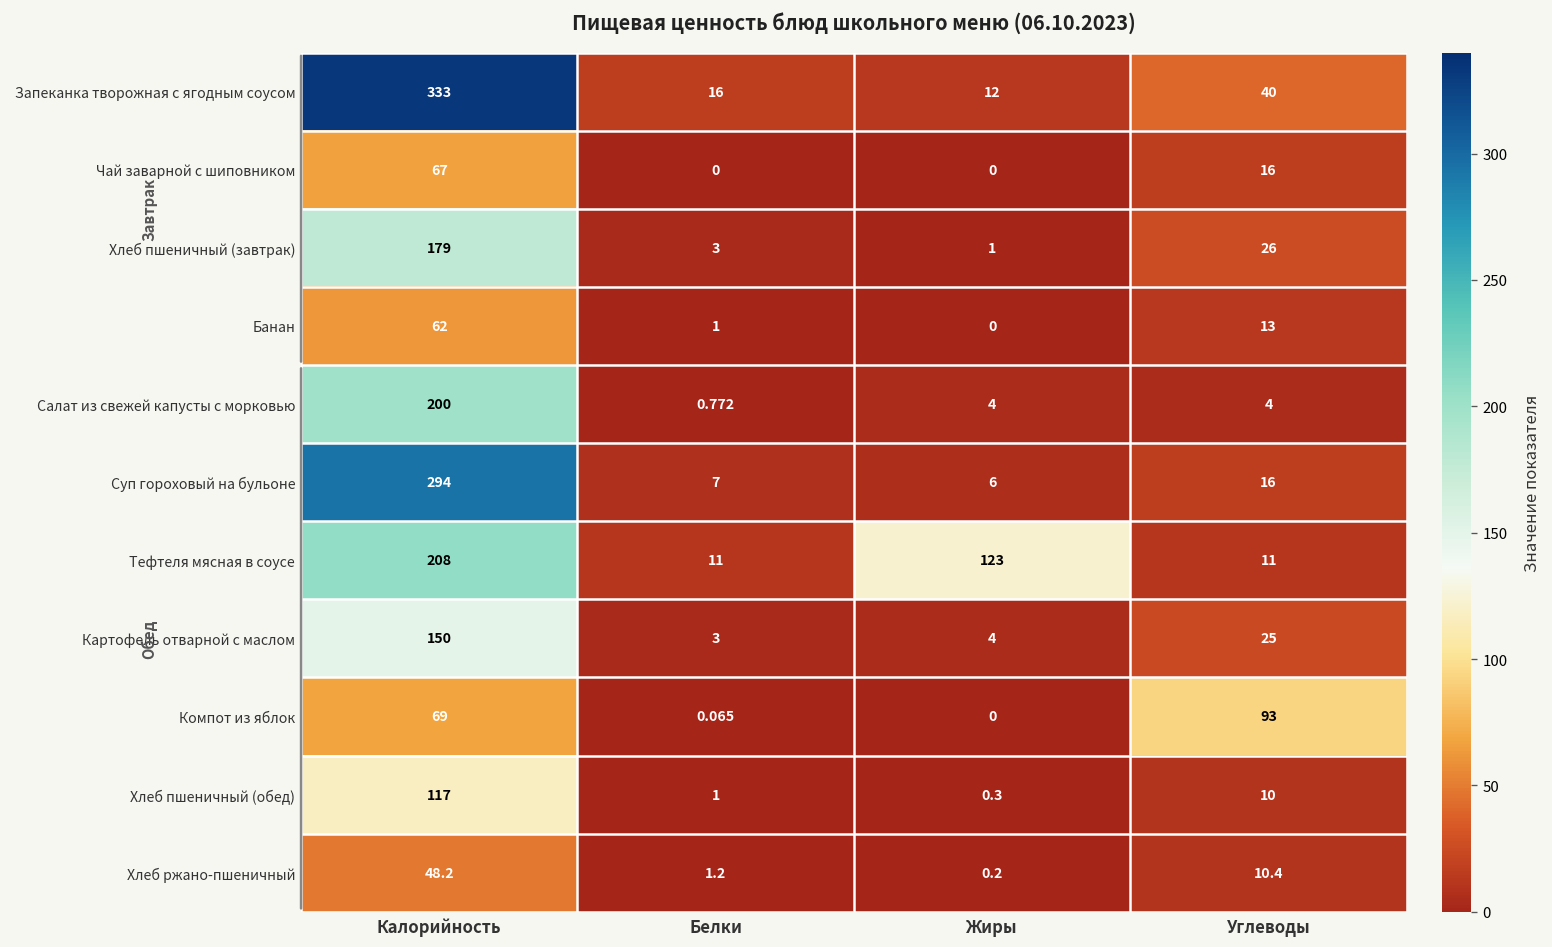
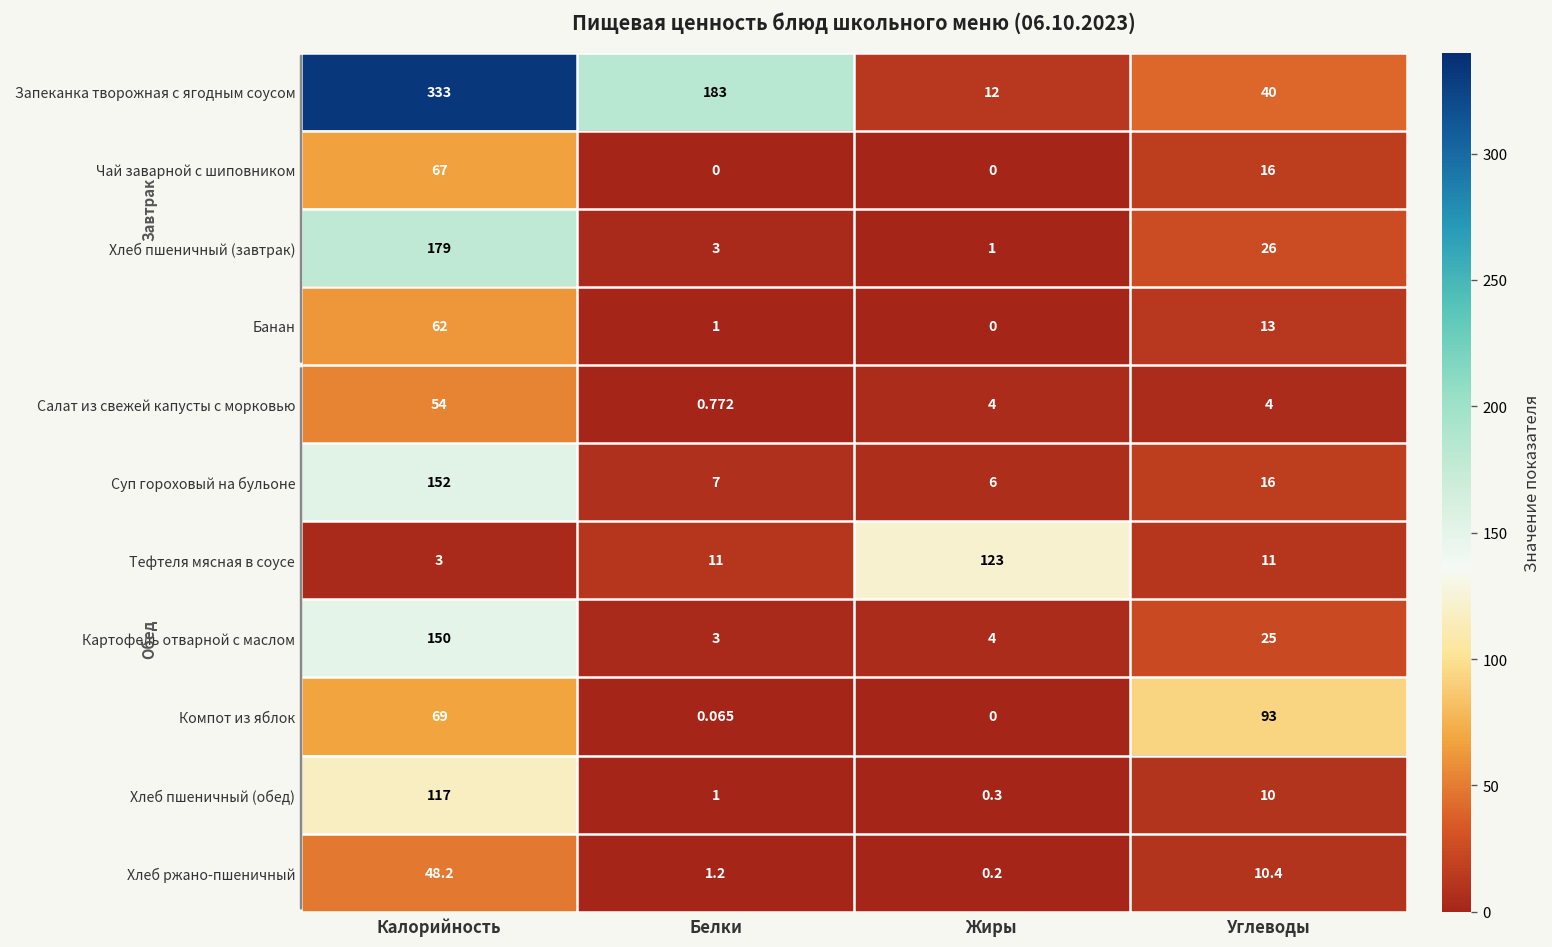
  {
    "Запеканка творожная с ягодным соусом": {
      "Калорийность": 333,
-     "Белки": 16,
+     "Белки": 183,
      "Жиры": 12,
      "Углеводы": 40
    },
    "Чай заварной с шиповником": {
      "Калорийность": 67,
      "Белки": 0,
      "Жиры": 0,
      "Углеводы": 16
    },
    "Хлеб пшеничный (завтрак)": {
      "Калорийность": 179,
      "Белки": 3,
      "Жиры": 1,
      "Углеводы": 26
    },
    "Банан": {
      "Калорийность": 62,
      "Белки": 1,
      "Жиры": 0,
      "Углеводы": 13
    },
    "Салат из свежей капусты с морковью": {
-     "Калорийность": 200,
+     "Калорийность": 54,
      "Белки": 0.772,
      "Жиры": 4,
      "Углеводы": 4
    },
    "Суп гороховый на бульоне": {
-     "Калорийность": 294,
+     "Калорийность": 152,
      "Белки": 7,
      "Жиры": 6,
      "Углеводы": 16
    },
    "Тефтеля мясная в соусе": {
-     "Калорийность": 208,
+     "Калорийность": 3,
      "Белки": 11,
      "Жиры": 123,
      "Углеводы": 11
    },
    "Картофель отварной с маслом": {
      "Калорийность": 150,
      "Белки": 3,
      "Жиры": 4,
      "Углеводы": 25
    },
    "Компот из яблок": {
      "Калорийность": 69,
      "Белки": 0.065,
      "Жиры": 0,
      "Углеводы": 93
    },
    "Хлеб пшеничный (обед)": {
      "Калорийность": 117,
      "Белки": 1,
      "Жиры": 0.3,
      "Углеводы": 10
    },
    "Хлеб ржано-пшеничный": {
      "Калорийность": 48.2,
      "Белки": 1.2,
      "Жиры": 0.2,
      "Углеводы": 10.4
    }
  }
